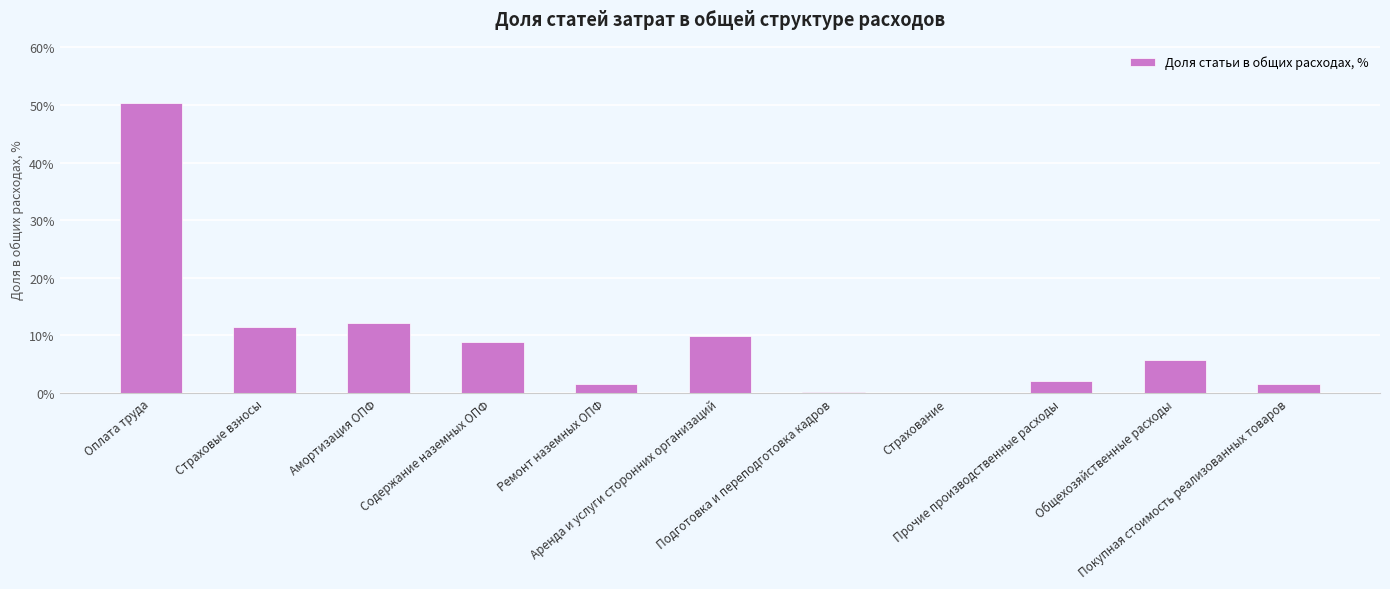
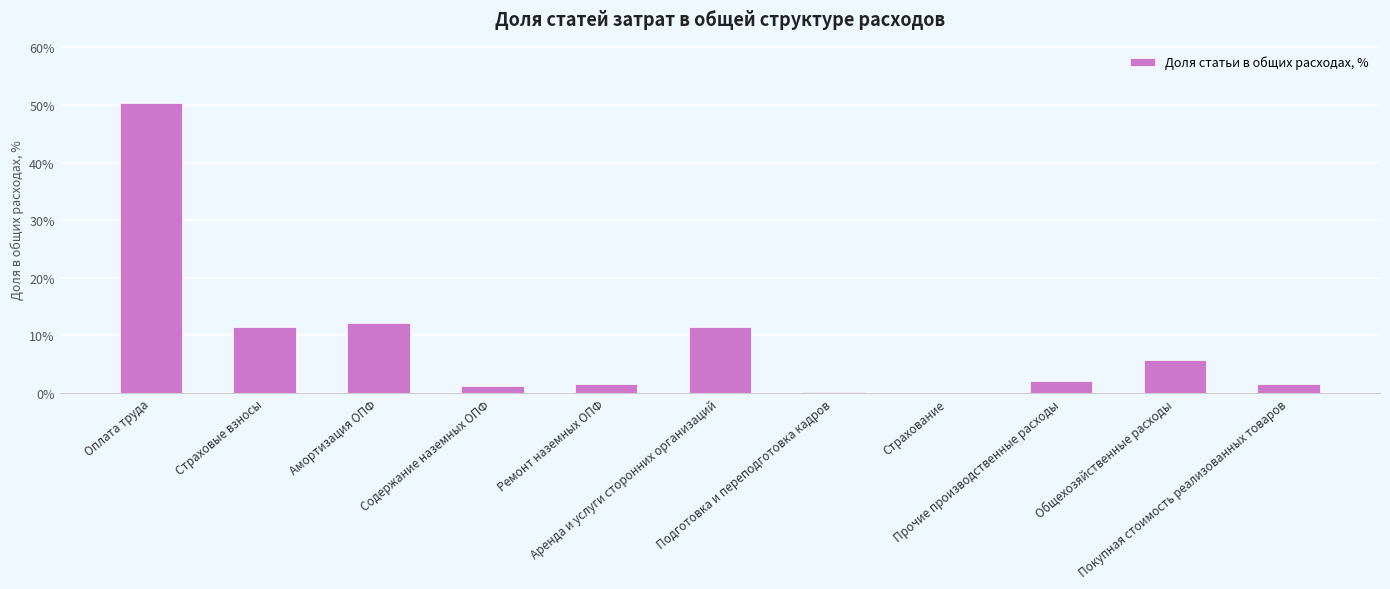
  {
    "Оплата труда": "50%",
    "Страховые взносы": "11%",
    "Амортизация ОПФ": "12%",
-   "Содержание наземных ОПФ": "9%",
+   "Содержание наземных ОПФ": "1%",
    "Ремонт наземных ОПФ": "2%",
-   "Аренда и услуги сторонних организаций": "10%",
+   "Аренда и услуги сторонних организаций": "12%",
    "Прочие производственные расходы": "2%",
    "Общехозяйственные расходы": "6%",
    "Покупная стоимость реализованных товаров": "2%"
  }
